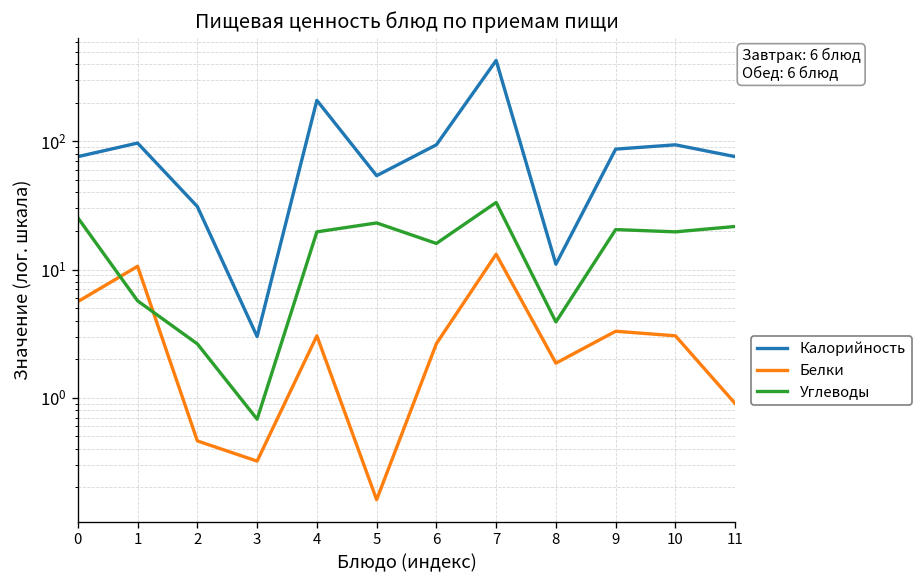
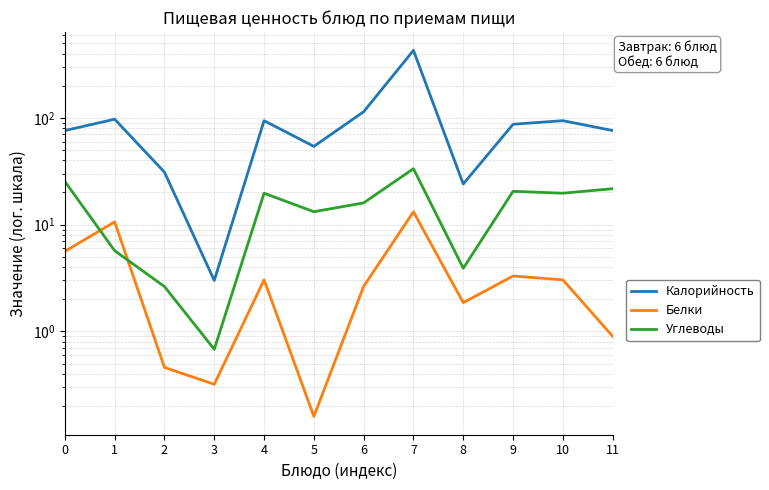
  {
    "Калорийность": {
      "0": 80,
      "1": 100,
      "2": 31,
      "3": 3,
-     "4": 210,
+     "4": 90,
      "5": 50,
-     "6": 90,
+     "6": 110,
      "7": 430,
-     "8": 11,
+     "8": 24,
      "9": 90,
      "10": 90,
      "11": 80
    },
    "Белки": {
      "0": 6,
      "1": 11,
      "2": 0.46,
      "3": 0.32,
      "4": 3,
      "5": 0.16,
      "6": 2.6,
      "7": 13,
      "8": 1.9,
      "9": 3.3,
      "10": 3,
      "11": 0.9
    },
    "Углеводы": {
      "0": 25,
      "1": 6,
      "2": 2.6,
      "3": 0.7,
      "4": 20,
-     "5": 23,
+     "5": 13,
      "6": 16,
      "7": 33,
      "8": 4,
      "9": 21,
      "10": 20,
      "11": 22
    }
  }
